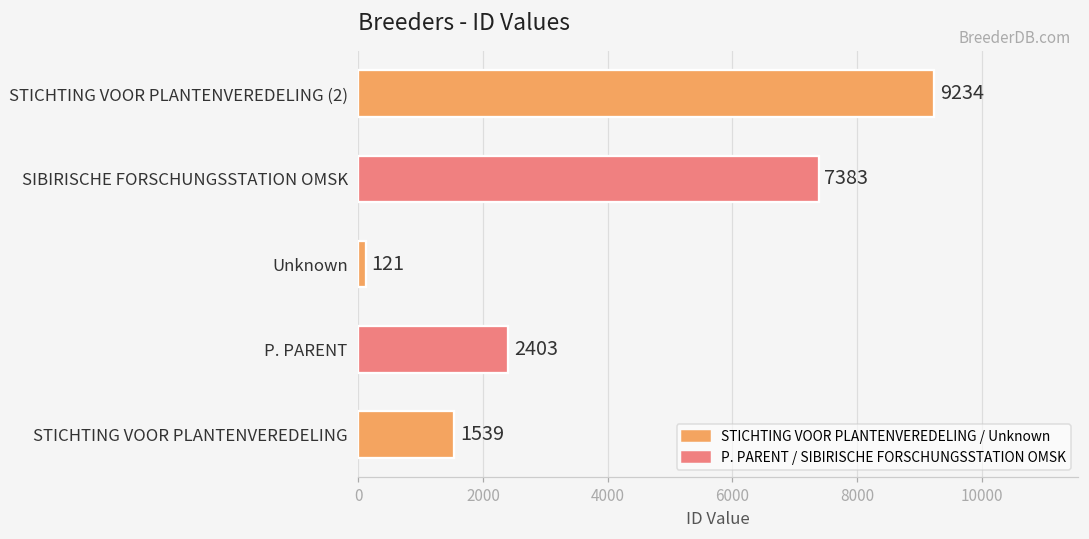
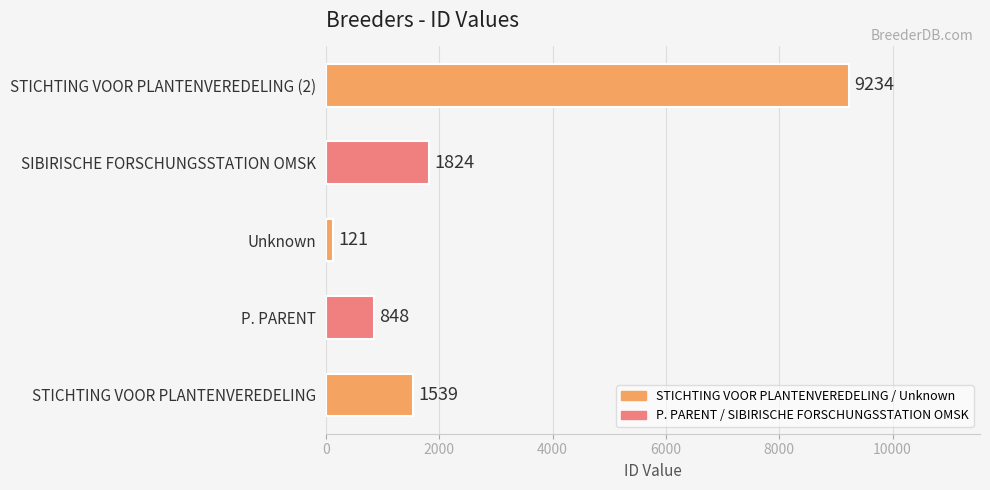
  {
    "STICHTING VOOR PLANTENVEREDELING (2)": 9234,
-   "SIBIRISCHE FORSCHUNGSSTATION OMSK": 7383,
+   "SIBIRISCHE FORSCHUNGSSTATION OMSK": 1824,
    "Unknown": 121,
-   "P. PARENT": 2403,
+   "P. PARENT": 848,
    "STICHTING VOOR PLANTENVEREDELING": 1539
  }
